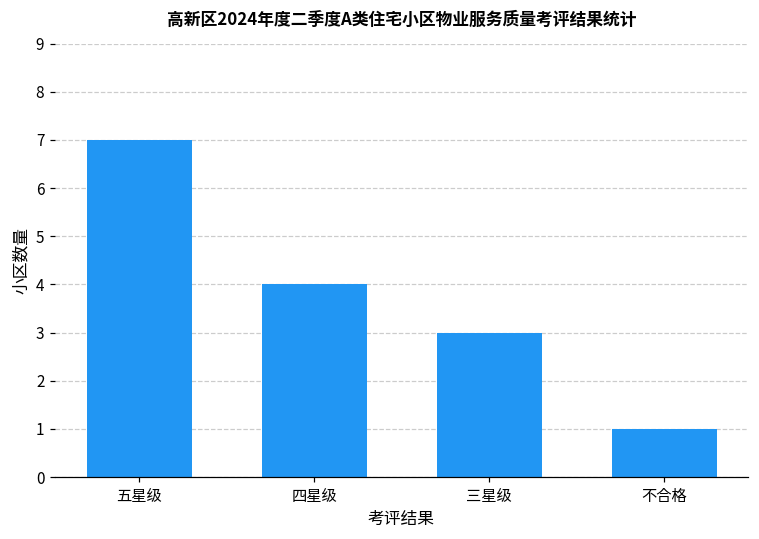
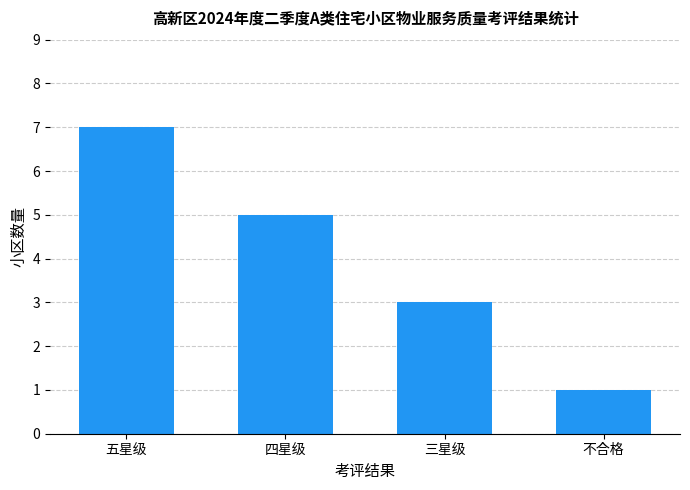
  {
    "五星级": 7,
-   "四星级": 4,
+   "四星级": 5,
    "三星级": 3,
    "不合格": 1
  }
